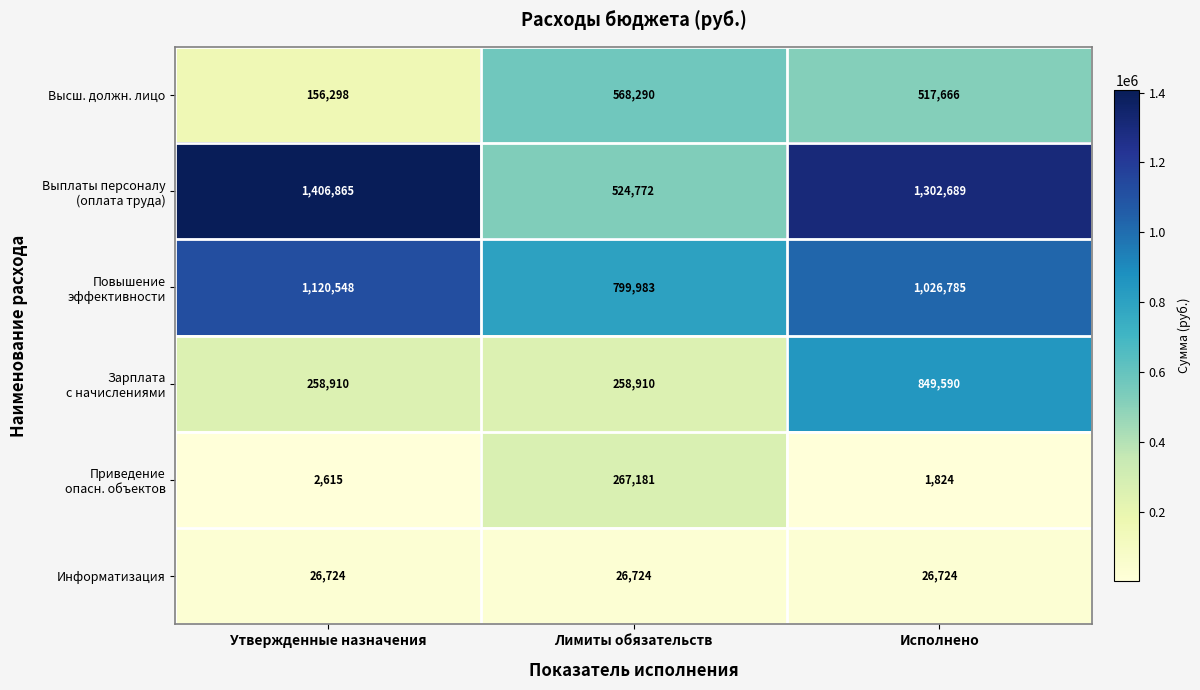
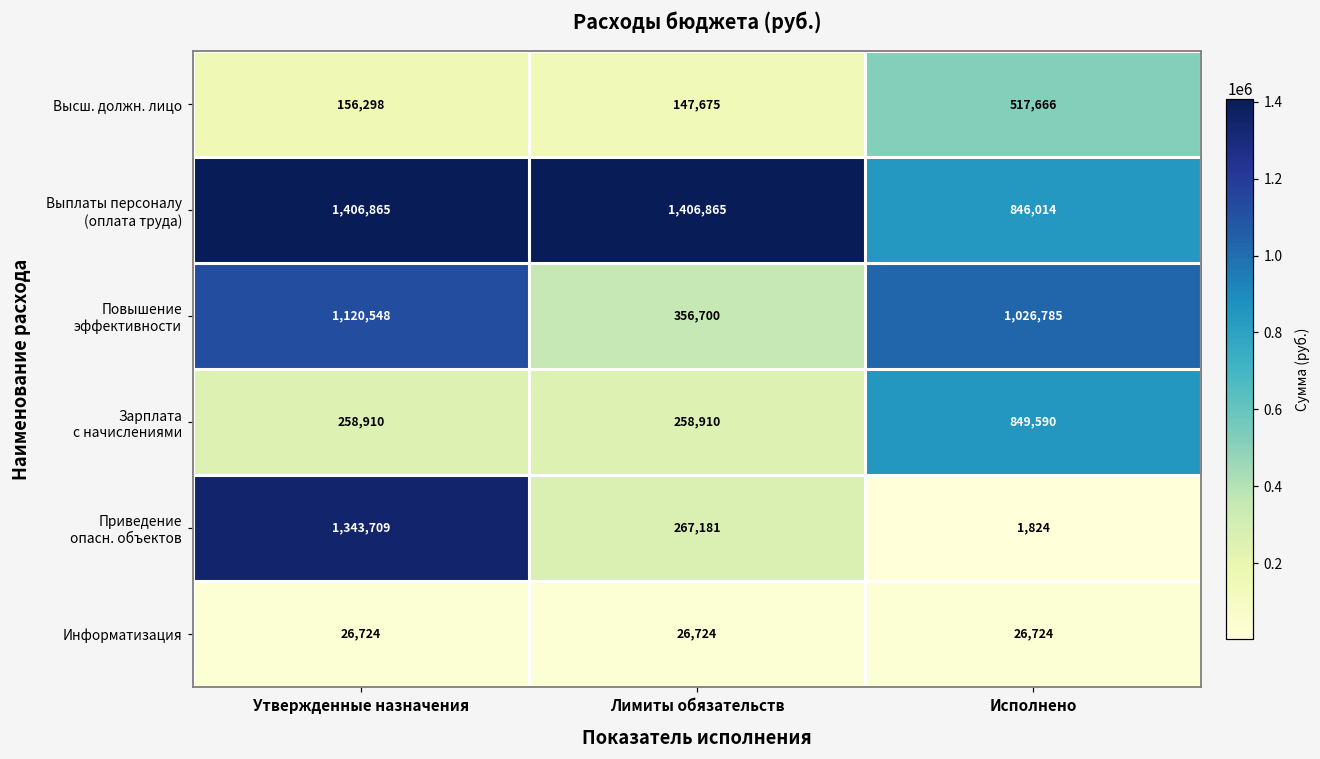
  {
    "Высш. должн. лицо": {
      "Утвержденные назначения": "156,298",
-     "Лимиты обязательств": "568,290",
+     "Лимиты обязательств": "147,675",
      "Исполнено": "517,666"
    },
    "Выплаты персоналу (оплата труда)": {
      "Утвержденные назначения": "1,406,865",
-     "Лимиты обязательств": "524,772",
-     "Исполнено": "1,302,689"
+     "Лимиты обязательств": "1,406,865",
+     "Исполнено": "846,014"
    },
    "Повышение эффективности": {
      "Утвержденные назначения": "1,120,548",
-     "Лимиты обязательств": "799,983",
+     "Лимиты обязательств": "356,700",
      "Исполнено": "1,026,785"
    },
    "Зарплата с начислениями": {
      "Утвержденные назначения": "258,910",
      "Лимиты обязательств": "258,910",
      "Исполнено": "849,590"
    },
    "Приведение опасн. объектов": {
-     "Утвержденные назначения": "2,615",
+     "Утвержденные назначения": "1,343,709",
      "Лимиты обязательств": "267,181",
      "Исполнено": "1,824"
    },
    "Информатизация": {
      "Утвержденные назначения": "26,724",
      "Лимиты обязательств": "26,724",
      "Исполнено": "26,724"
    }
  }
